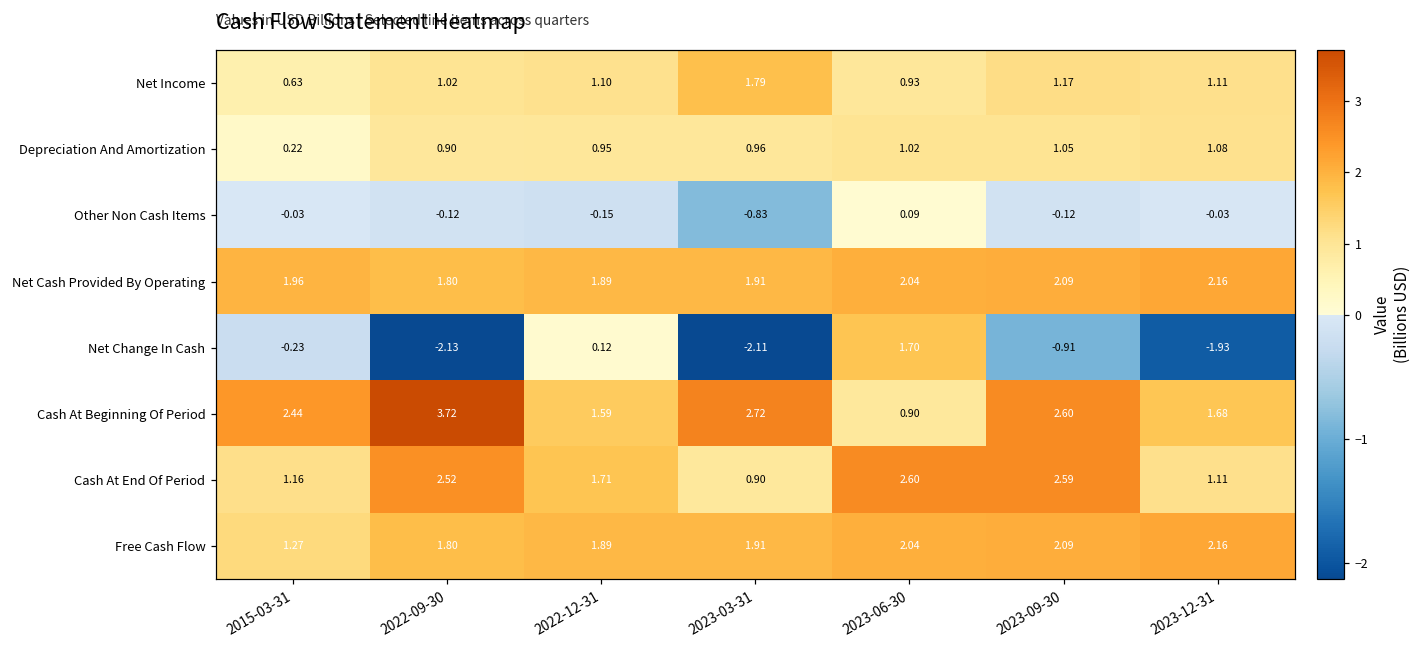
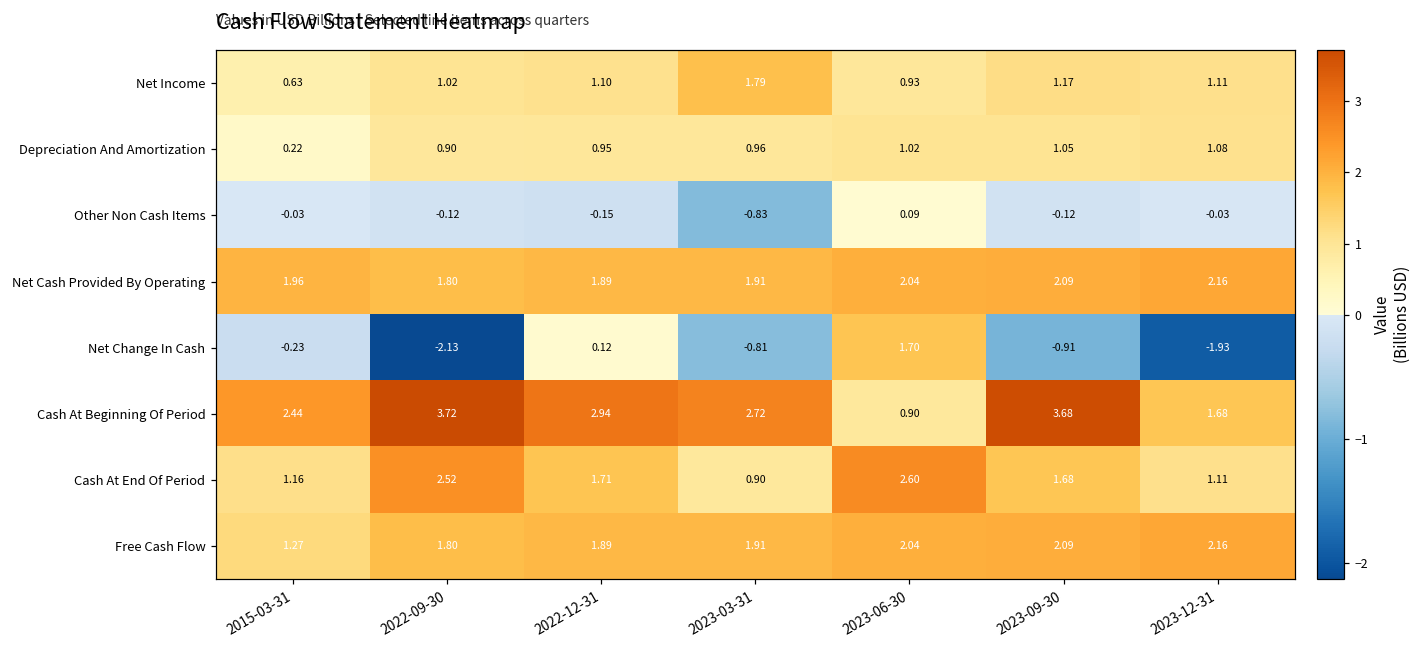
  {
    "Net Income": {
      "2015-03-31": 0.63,
      "2022-09-30": 1.02,
      "2022-12-31": 1.10,
      "2023-03-31": 1.79,
      "2023-06-30": 0.93,
      "2023-09-30": 1.17,
      "2023-12-31": 1.11
    },
    "Depreciation And Amortization": {
      "2015-03-31": 0.22,
      "2022-09-30": 0.90,
      "2022-12-31": 0.95,
      "2023-03-31": 0.96,
      "2023-06-30": 1.02,
      "2023-09-30": 1.05,
      "2023-12-31": 1.08
    },
    "Other Non Cash Items": {
      "2015-03-31": -0.03,
      "2022-09-30": -0.12,
      "2022-12-31": -0.15,
      "2023-03-31": -0.83,
      "2023-06-30": 0.09,
      "2023-09-30": -0.12,
      "2023-12-31": -0.03
    },
    "Net Cash Provided By Operating": {
      "2015-03-31": 1.96,
      "2022-09-30": 1.80,
      "2022-12-31": 1.89,
      "2023-03-31": 1.91,
      "2023-06-30": 2.04,
      "2023-09-30": 2.09,
      "2023-12-31": 2.16
    },
    "Net Change In Cash": {
      "2015-03-31": -0.23,
      "2022-09-30": -2.13,
      "2022-12-31": 0.12,
-     "2023-03-31": -2.11,
+     "2023-03-31": -0.81,
      "2023-06-30": 1.70,
      "2023-09-30": -0.91,
      "2023-12-31": -1.93
    },
    "Cash At Beginning Of Period": {
      "2015-03-31": 2.44,
      "2022-09-30": 3.72,
-     "2022-12-31": 1.59,
+     "2022-12-31": 2.94,
      "2023-03-31": 2.72,
      "2023-06-30": 0.90,
-     "2023-09-30": 2.60,
+     "2023-09-30": 3.68,
      "2023-12-31": 1.68
    },
    "Cash At End Of Period": {
      "2015-03-31": 1.16,
      "2022-09-30": 2.52,
      "2022-12-31": 1.71,
      "2023-03-31": 0.90,
      "2023-06-30": 2.60,
-     "2023-09-30": 2.59,
+     "2023-09-30": 1.68,
      "2023-12-31": 1.11
    },
    "Free Cash Flow": {
      "2015-03-31": 1.27,
      "2022-09-30": 1.80,
      "2022-12-31": 1.89,
      "2023-03-31": 1.91,
      "2023-06-30": 2.04,
      "2023-09-30": 2.09,
      "2023-12-31": 2.16
    }
  }
